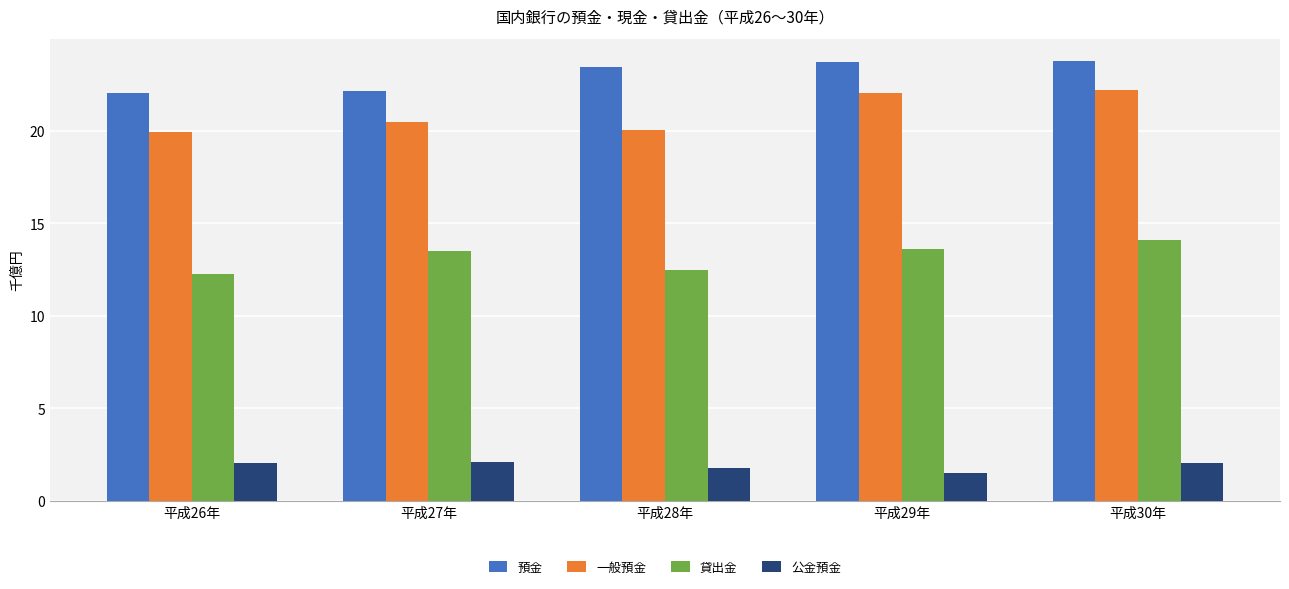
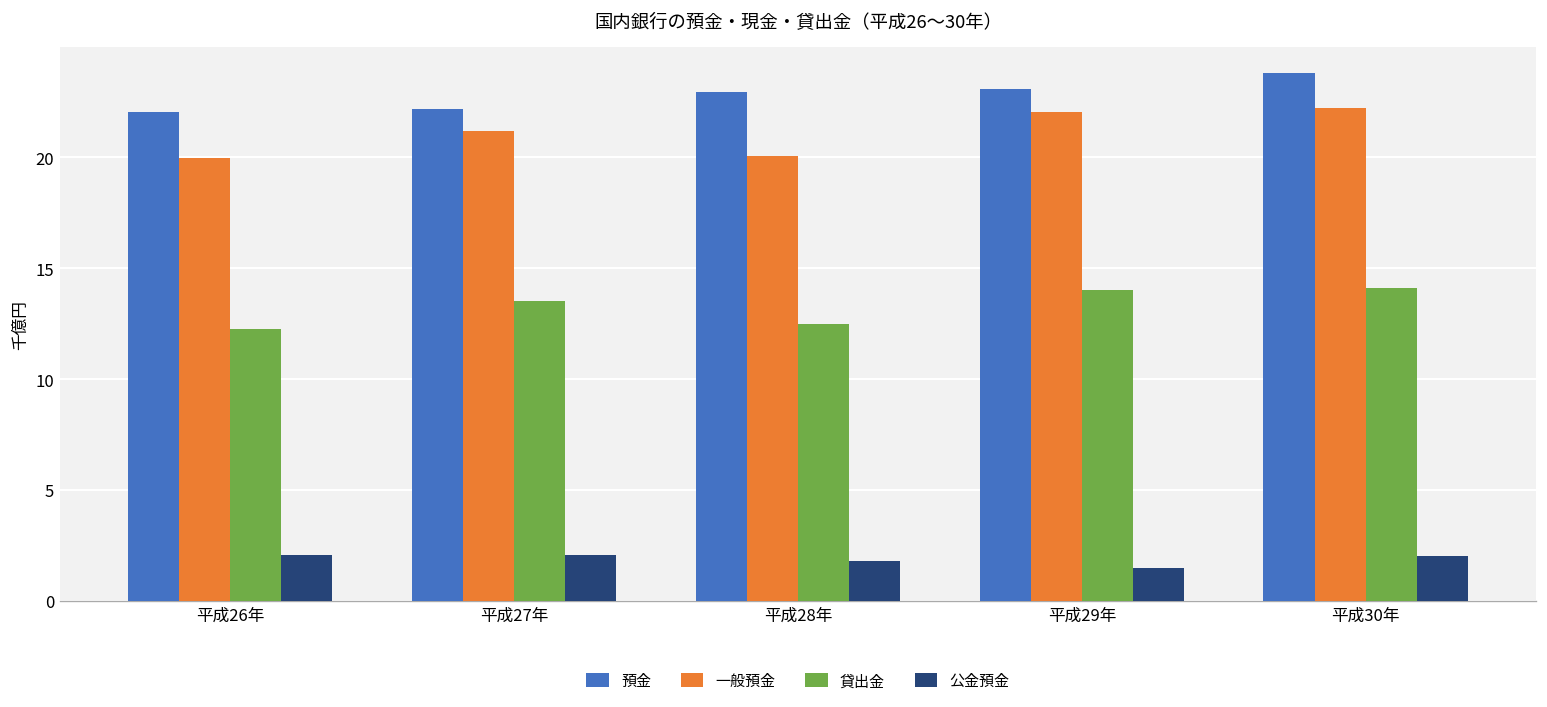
  {
    "預金": {
      "平成26年": 22.1,
      "平成27年": 22.2,
-     "平成28年": 23.5,
-     "平成29年": 23.7,
+     "平成28年": 23.0,
+     "平成29年": 23.1,
      "平成30年": 23.8
    },
    "一般預金": {
      "平成26年": 20.0,
-     "平成27年": 20.5,
+     "平成27年": 21.2,
      "平成28年": 20.1,
      "平成29年": 22.0,
      "平成30年": 22.2
    },
    "貸出金": {
      "平成26年": 12.3,
      "平成27年": 13.5,
      "平成28年": 12.5,
-     "平成29年": 13.6,
+     "平成29年": 14.0,
      "平成30年": 14.1
    },
    "公金預金": {
      "平成26年": 2.1,
      "平成27年": 2.1,
      "平成28年": 1.8,
      "平成29年": 1.5,
      "平成30年": 2.0
    }
  }
